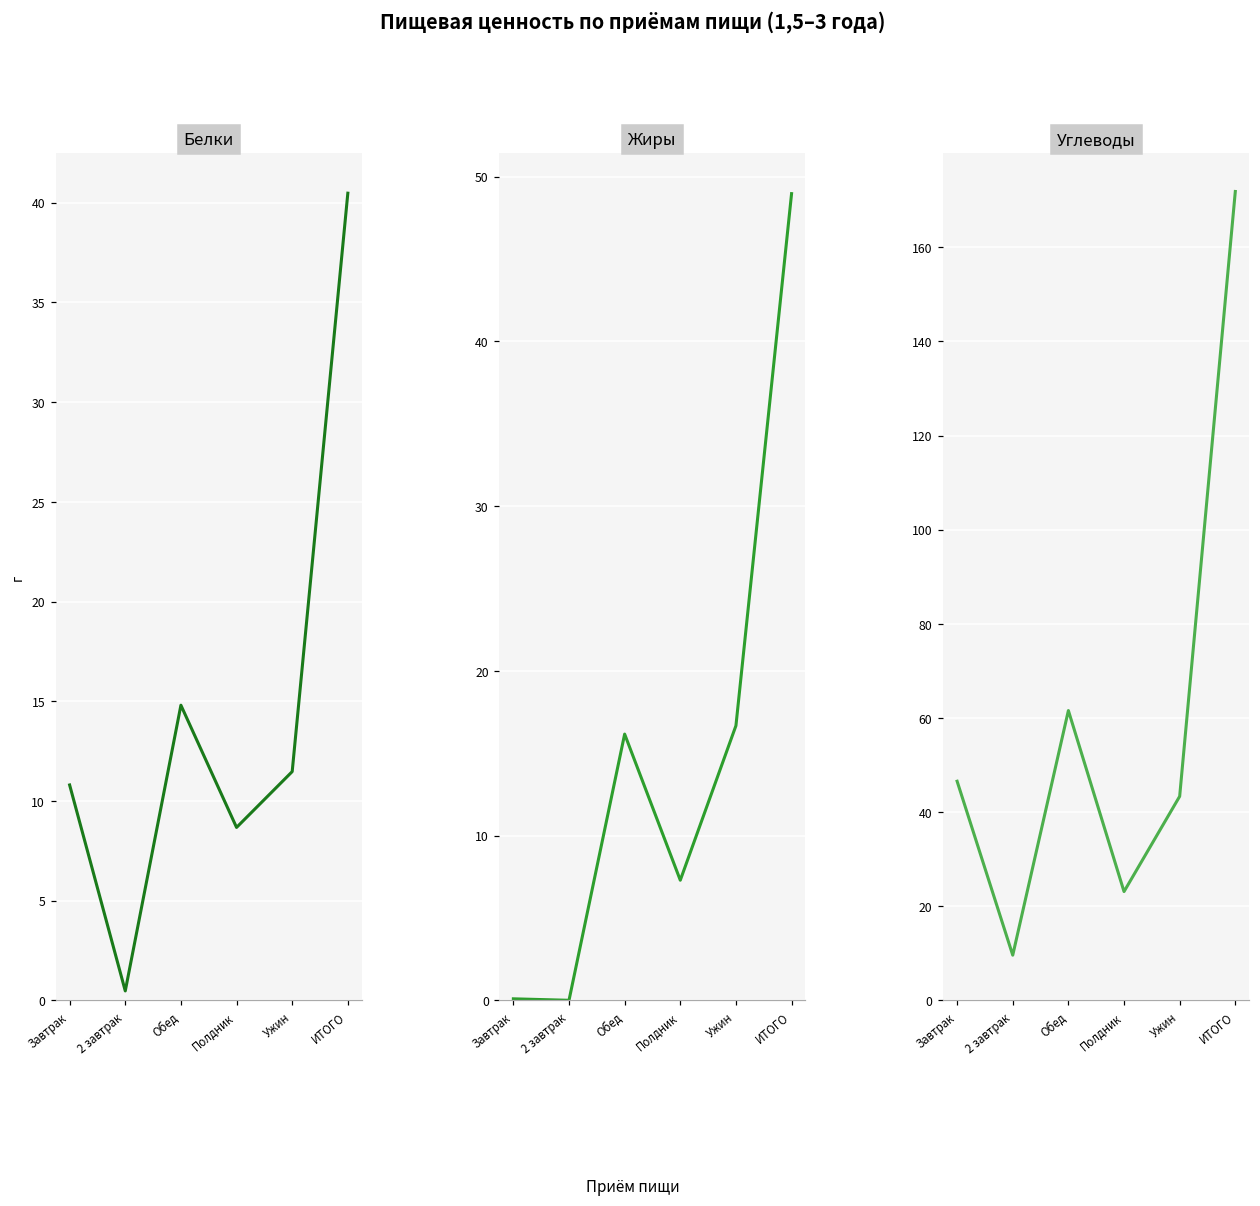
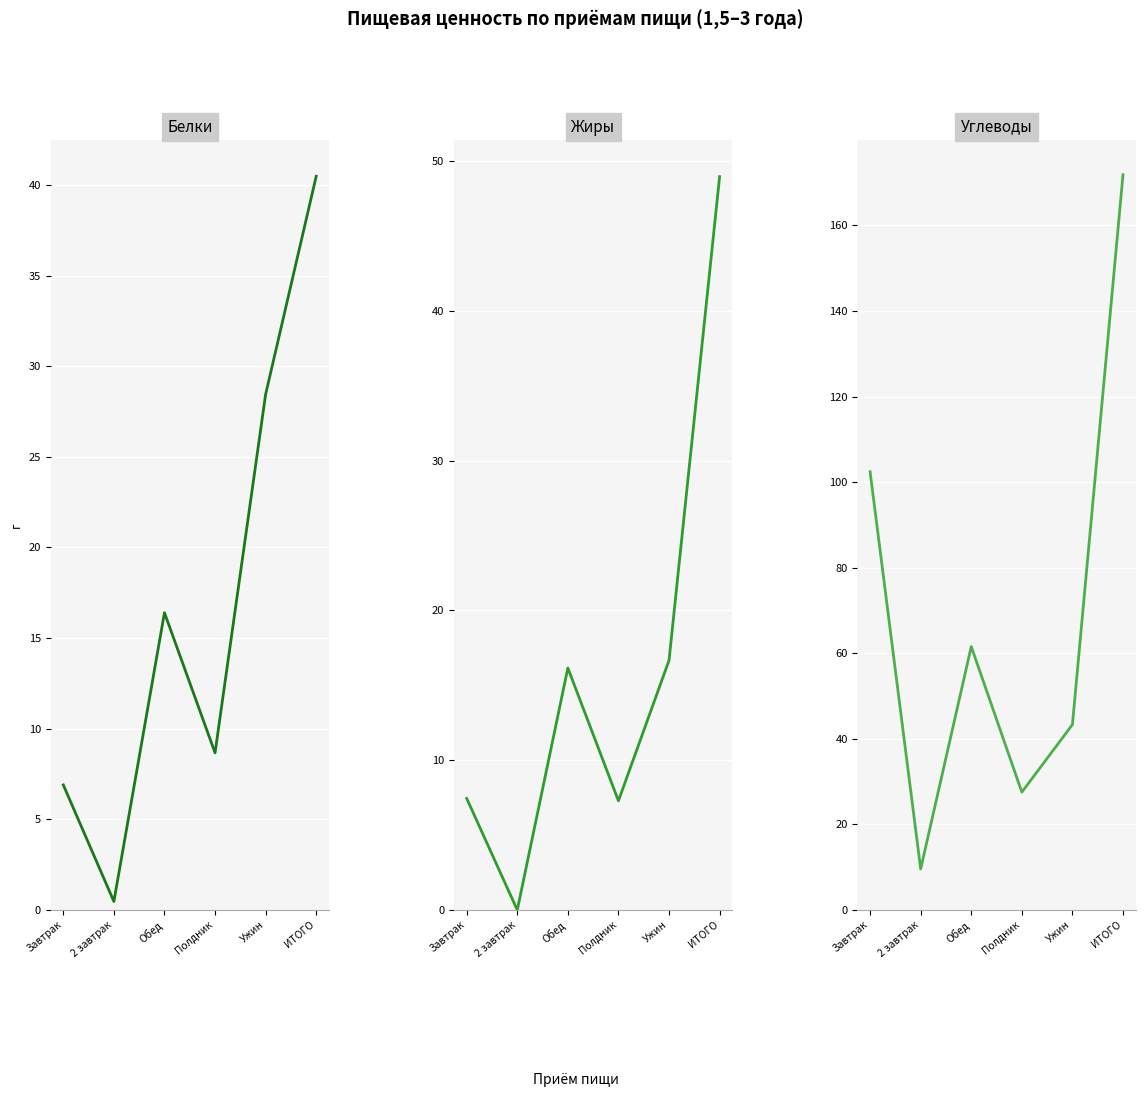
  {
    "Белки": {
-     "Завтрак": 10.8,
+     "Завтрак": 6.9,
      "2 завтрак": 0.5,
-     "Обед": 14.8,
+     "Обед": 16.4,
      "Полдник": 8.7,
-     "Ужин": 11.5,
+     "Ужин": 28.5,
      "ИТОГО": 40.5
    },
    "Жиры": {
-     "Завтрак": 0.1,
+     "Завтрак": 7.5,
      "2 завтрак": 0.0,
      "Обед": 16.2,
      "Полдник": 7.3,
      "Ужин": 16.7,
      "ИТОГО": 49.0
    },
    "Углеводы": {
-     "Завтрак": 47,
+     "Завтрак": 102,
      "2 завтрак": 10,
      "Обед": 62,
-     "Полдник": 23,
+     "Полдник": 28,
      "Ужин": 43,
      "ИТОГО": 172
    }
  }
